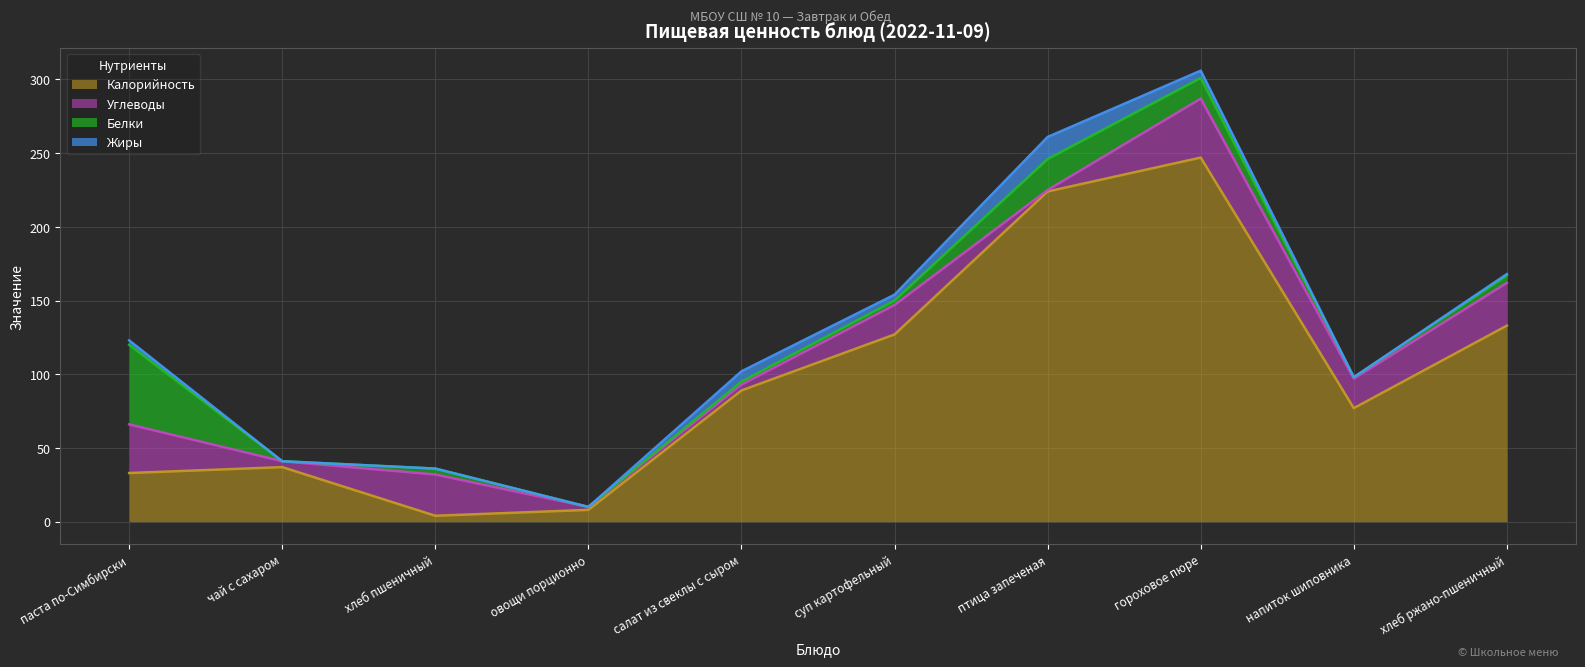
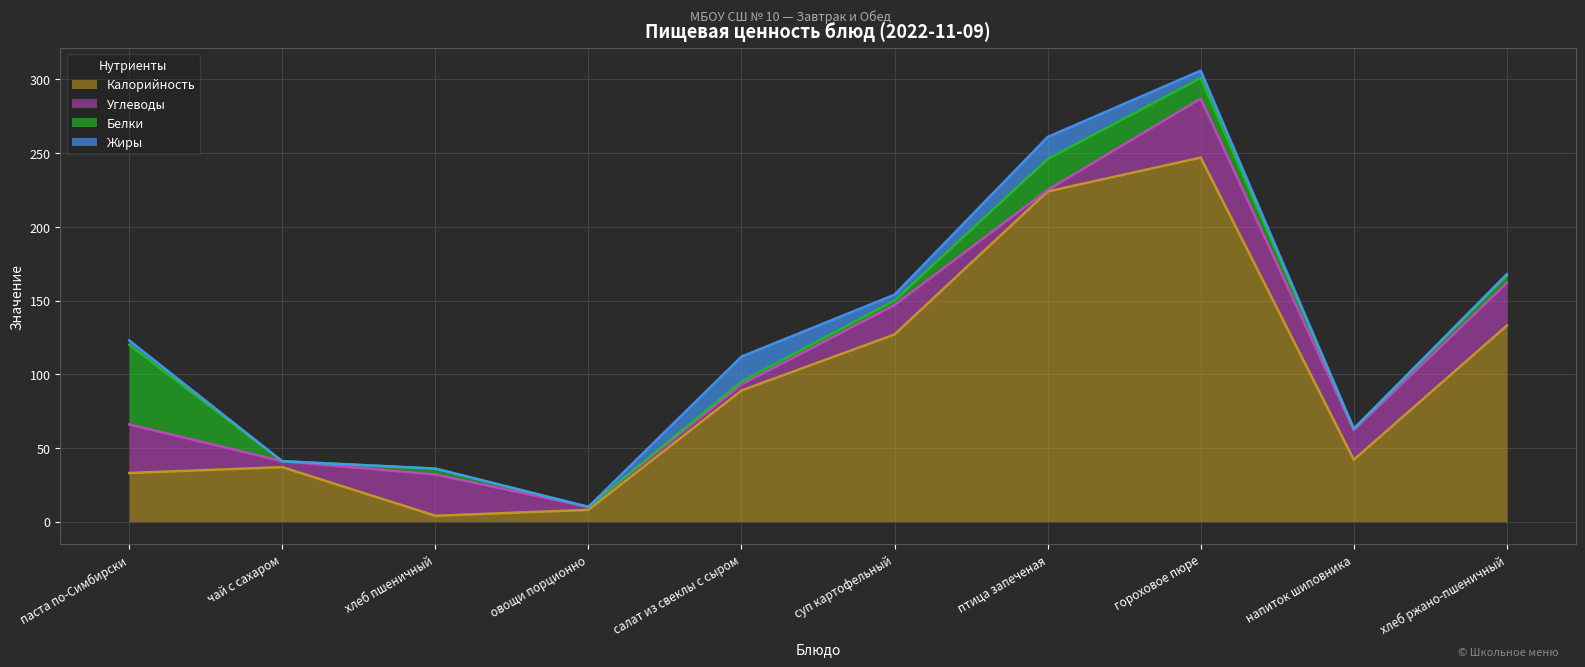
  {
    "Калорийность": {
      "паста по-Симбирски": 33,
      "чай с сахаром": 37,
      "хлеб пшеничный": 4,
      "овощи порционно": 8,
      "салат из свеклы с сыром": 89,
      "суп картофельный": 127,
      "гороховое пюре": 247,
-     "напиток шиповника": 77,
+     "напиток шиповника": 42,
      "хлеб ржано-пшеничный": 133
    },
    "Углеводы": {
      "паста по-Симбирски": 33,
      "хлеб пшеничный": 28,
      "салат из свеклы с сыром": 4,
      "суп картофельный": 20,
      "гороховое пюре": 40,
      "хлеб ржано-пшеничный": 29
    },
    "Белки": {
      "паста по-Симбирски": 54,
      "салат из свеклы с сыром": 2,
      "суп картофельный": 3,
      "птица запеченая": 21,
      "гороховое пюре": 14
    },
    "Жиры": {
      "паста по-Симбирски": 3,
-     "салат из свеклы с сыром": 7,
+     "салат из свеклы с сыром": 17,
      "суп картофельный": 4,
      "птица запеченая": 15,
      "гороховое пюре": 5
    }
  }
